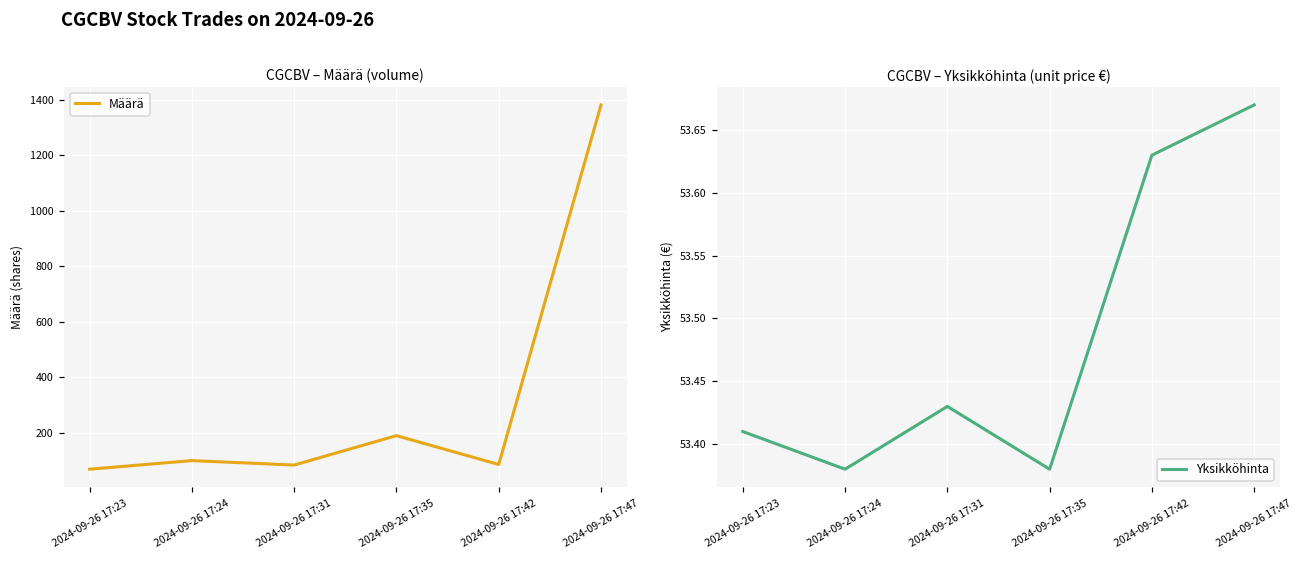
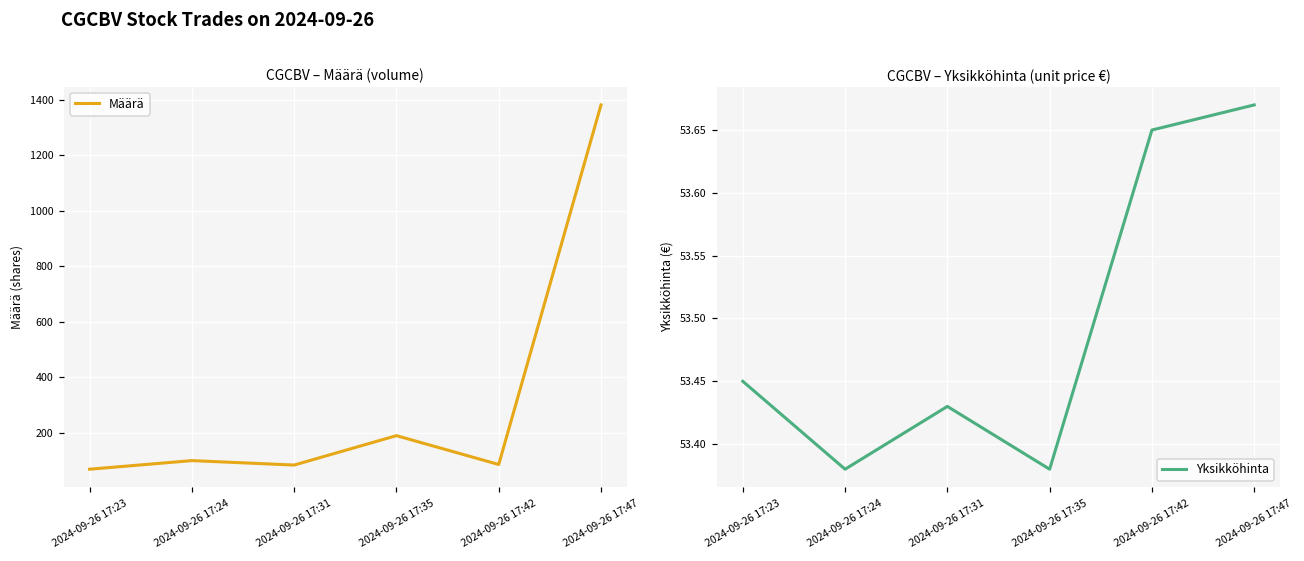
  {
    "CGCBV – Määrä (volume)": {
      "2024-09-26 17:23": 70,
      "2024-09-26 17:24": 100,
      "2024-09-26 17:31": 80,
      "2024-09-26 17:35": 190,
      "2024-09-26 17:42": 90,
      "2024-09-26 17:47": 1380
    },
    "CGCBV – Yksikköhinta (unit price €)": {
-     "2024-09-26 17:23": 53.41,
+     "2024-09-26 17:23": 53.45,
      "2024-09-26 17:24": 53.38,
      "2024-09-26 17:31": 53.43,
      "2024-09-26 17:35": 53.38,
-     "2024-09-26 17:42": 53.63,
+     "2024-09-26 17:42": 53.65,
      "2024-09-26 17:47": 53.67
    }
  }
